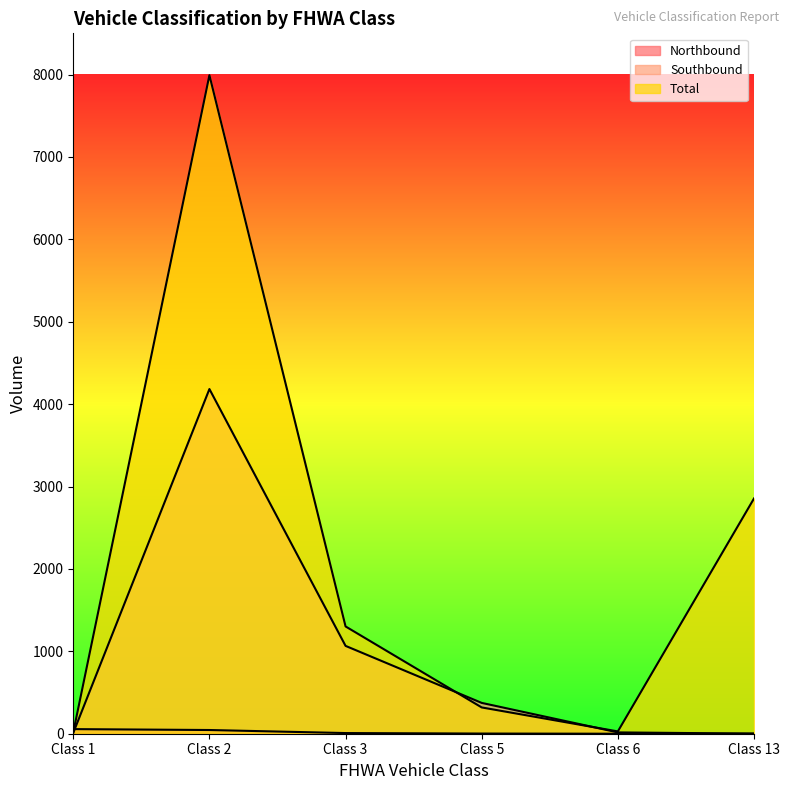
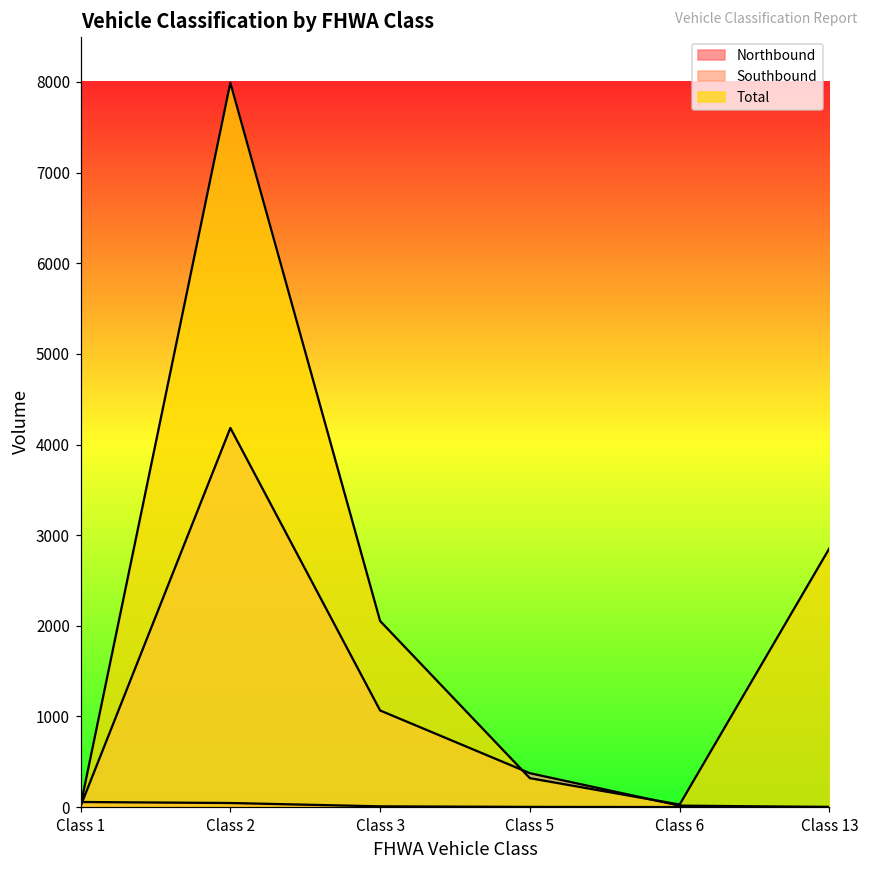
  {
    "Total": {
      "Class 2": 8000,
-     "Class 3": 1300,
+     "Class 3": 2100,
      "Class 5": 300,
      "Class 13": 2900
    }
  }
